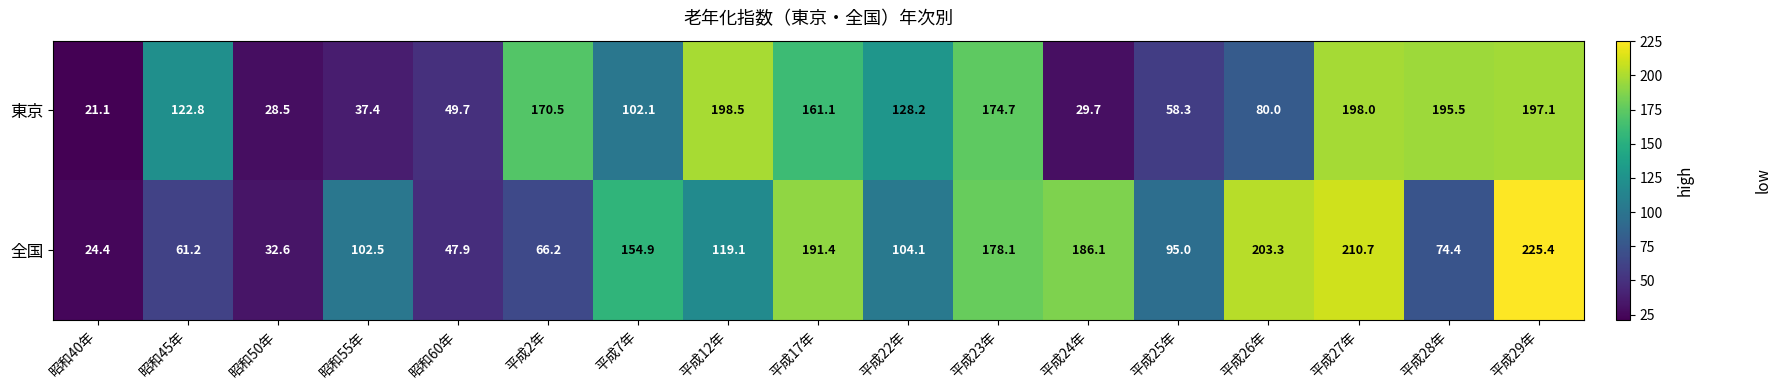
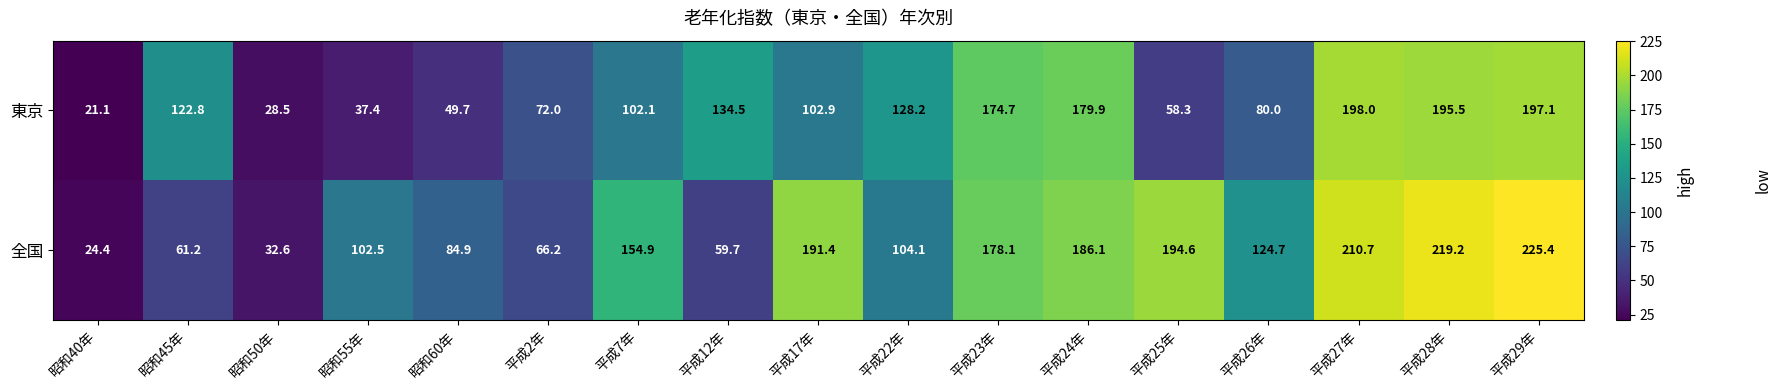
  {
    "東京": {
      "昭和40年": 21.1,
      "昭和45年": 122.8,
      "昭和50年": 28.5,
      "昭和55年": 37.4,
      "昭和60年": 49.7,
-     "平成2年": 170.5,
+     "平成2年": 72.0,
      "平成7年": 102.1,
-     "平成12年": 198.5,
-     "平成17年": 161.1,
+     "平成12年": 134.5,
+     "平成17年": 102.9,
      "平成22年": 128.2,
      "平成23年": 174.7,
-     "平成24年": 29.7,
+     "平成24年": 179.9,
      "平成25年": 58.3,
      "平成26年": 80.0,
      "平成27年": 198.0,
      "平成28年": 195.5,
      "平成29年": 197.1
    },
    "全国": {
      "昭和40年": 24.4,
      "昭和45年": 61.2,
      "昭和50年": 32.6,
      "昭和55年": 102.5,
-     "昭和60年": 47.9,
+     "昭和60年": 84.9,
      "平成2年": 66.2,
      "平成7年": 154.9,
-     "平成12年": 119.1,
+     "平成12年": 59.7,
      "平成17年": 191.4,
      "平成22年": 104.1,
      "平成23年": 178.1,
      "平成24年": 186.1,
-     "平成25年": 95.0,
-     "平成26年": 203.3,
+     "平成25年": 194.6,
+     "平成26年": 124.7,
      "平成27年": 210.7,
-     "平成28年": 74.4,
+     "平成28年": 219.2,
      "平成29年": 225.4
    }
  }
